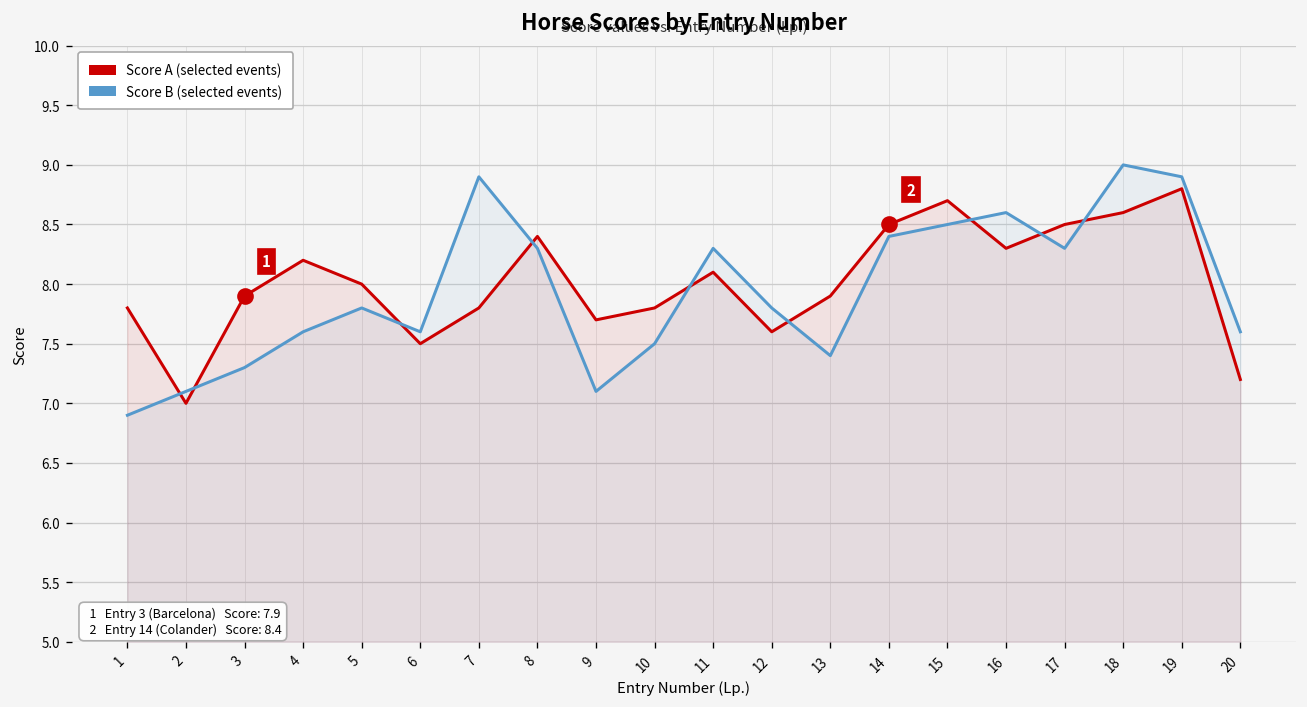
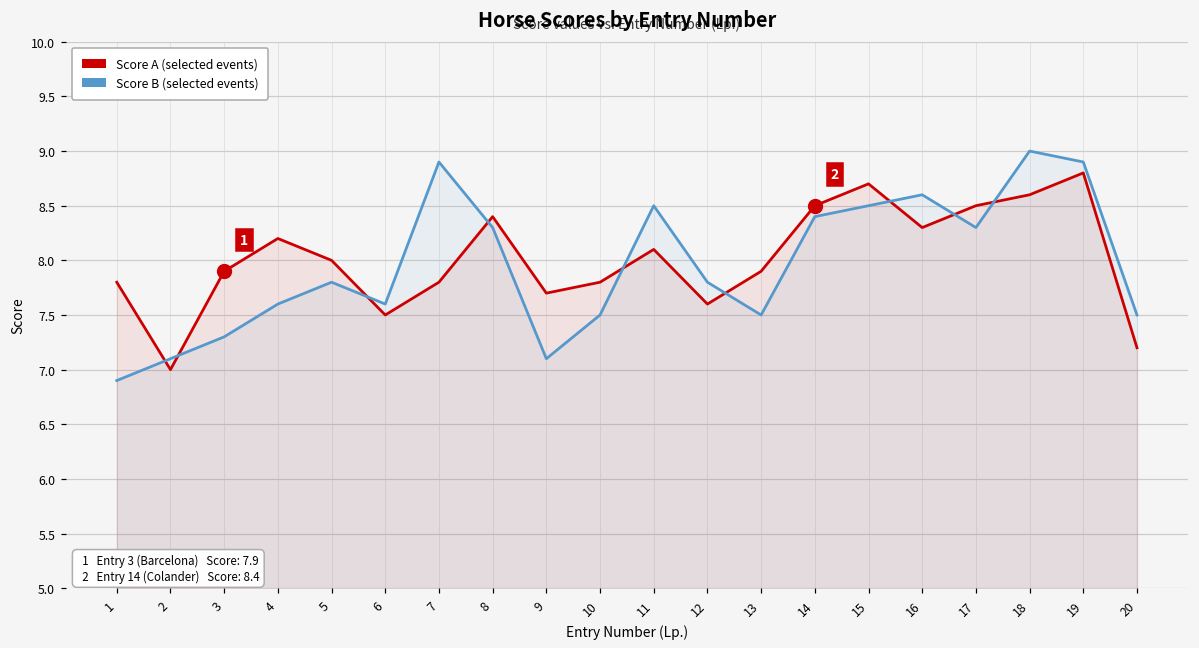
  {
    "Score B (selected events)": {
      "1": 6.9,
      "2": 7.1,
      "3": 7.3,
      "4": 7.6,
      "5": 7.8,
      "6": 7.6,
      "7": 8.9,
      "8": 8.3,
      "9": 7.1,
      "10": 7.5,
-     "11": 8.3,
+     "11": 8.5,
      "12": 7.8,
-     "13": 7.4,
+     "13": 7.5,
      "14": 8.4,
      "15": 8.5,
      "16": 8.6,
      "17": 8.3,
      "18": 9.0,
      "19": 8.9,
-     "20": 7.6
+     "20": 7.5
    }
  }
